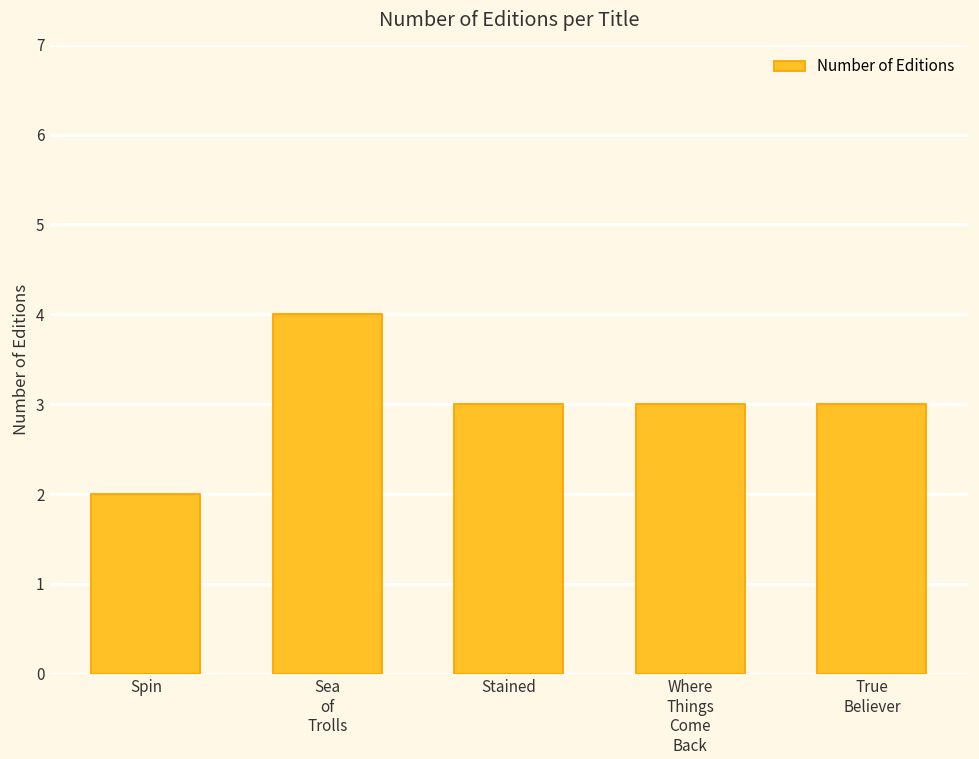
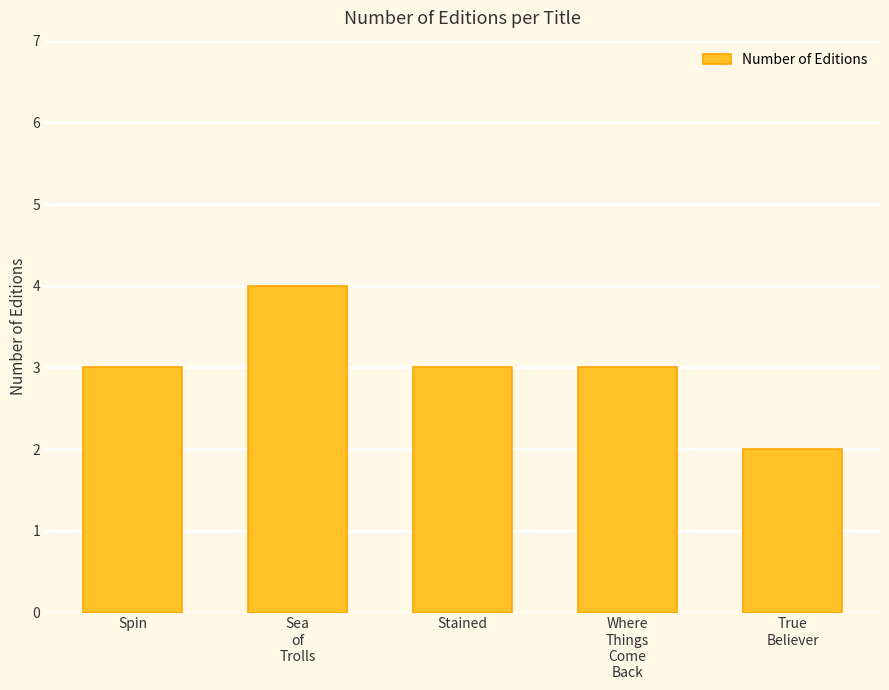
  {
-   "Spin": 2,
+   "Spin": 3,
    "Sea of Trolls": 4,
    "Stained": 3,
    "Where Things Come Back": 3,
-   "True Believer": 3
+   "True Believer": 2
  }
